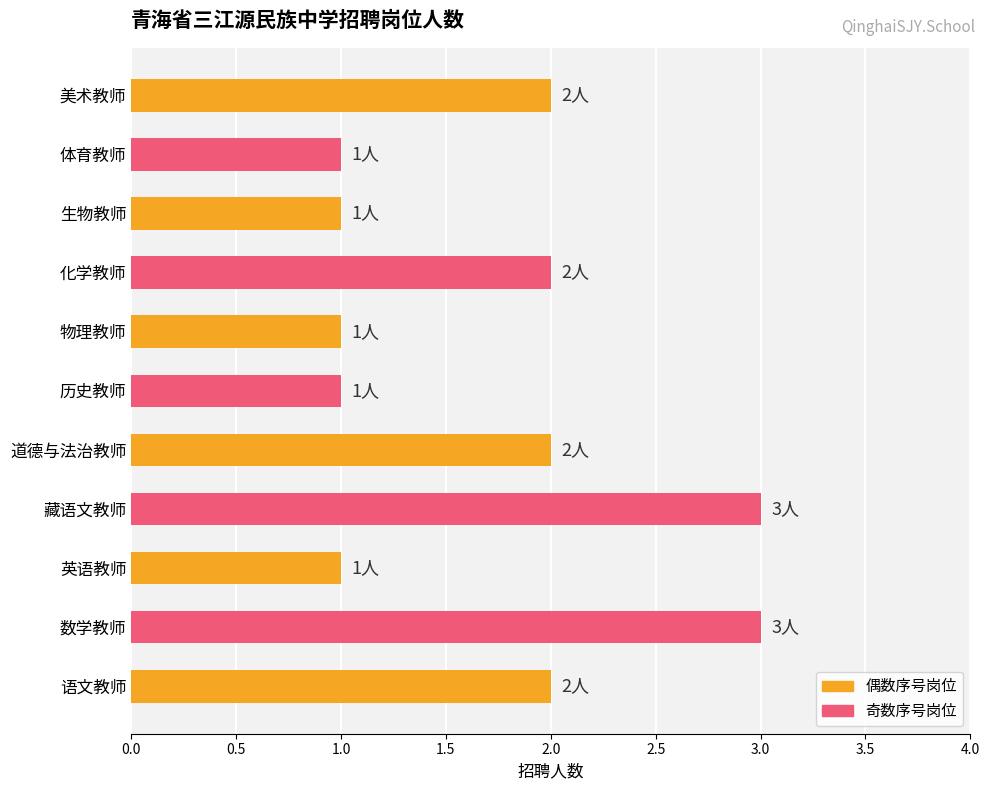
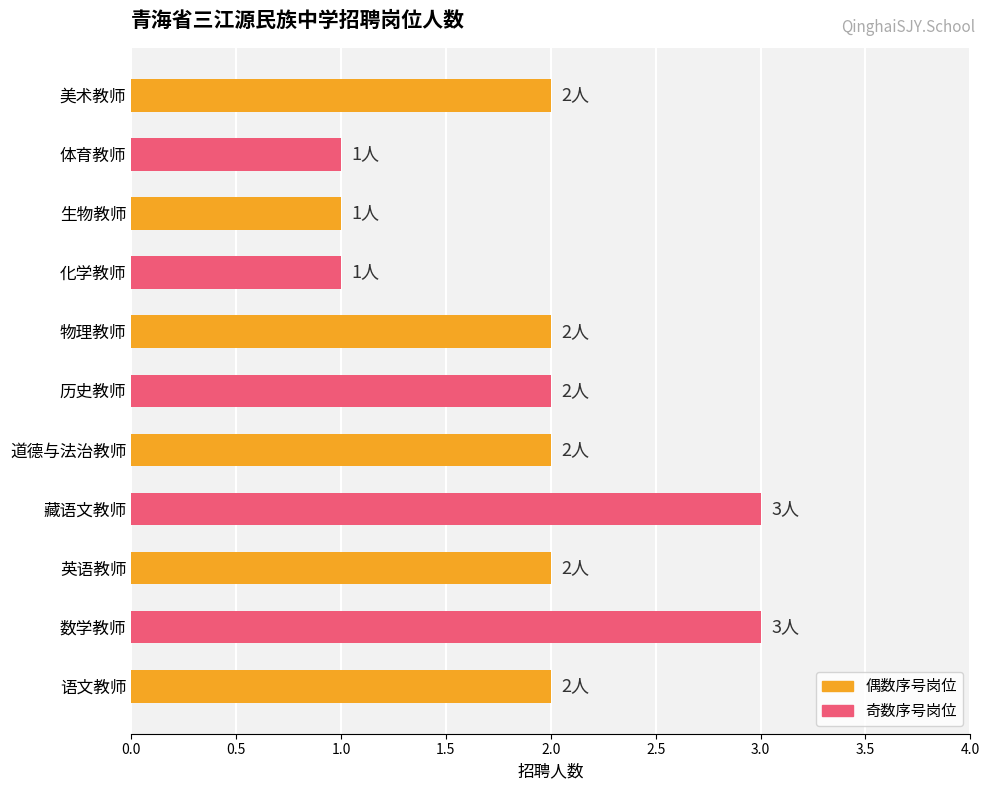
  {
    "美术教师": "2人",
    "体育教师": "1人",
    "生物教师": "1人",
-   "化学教师": "2人",
-   "物理教师": "1人",
-   "历史教师": "1人",
+   "化学教师": "1人",
+   "物理教师": "2人",
+   "历史教师": "2人",
    "道德与法治教师": "2人",
    "藏语文教师": "3人",
-   "英语教师": "1人",
+   "英语教师": "2人",
    "数学教师": "3人",
    "语文教师": "2人"
  }
